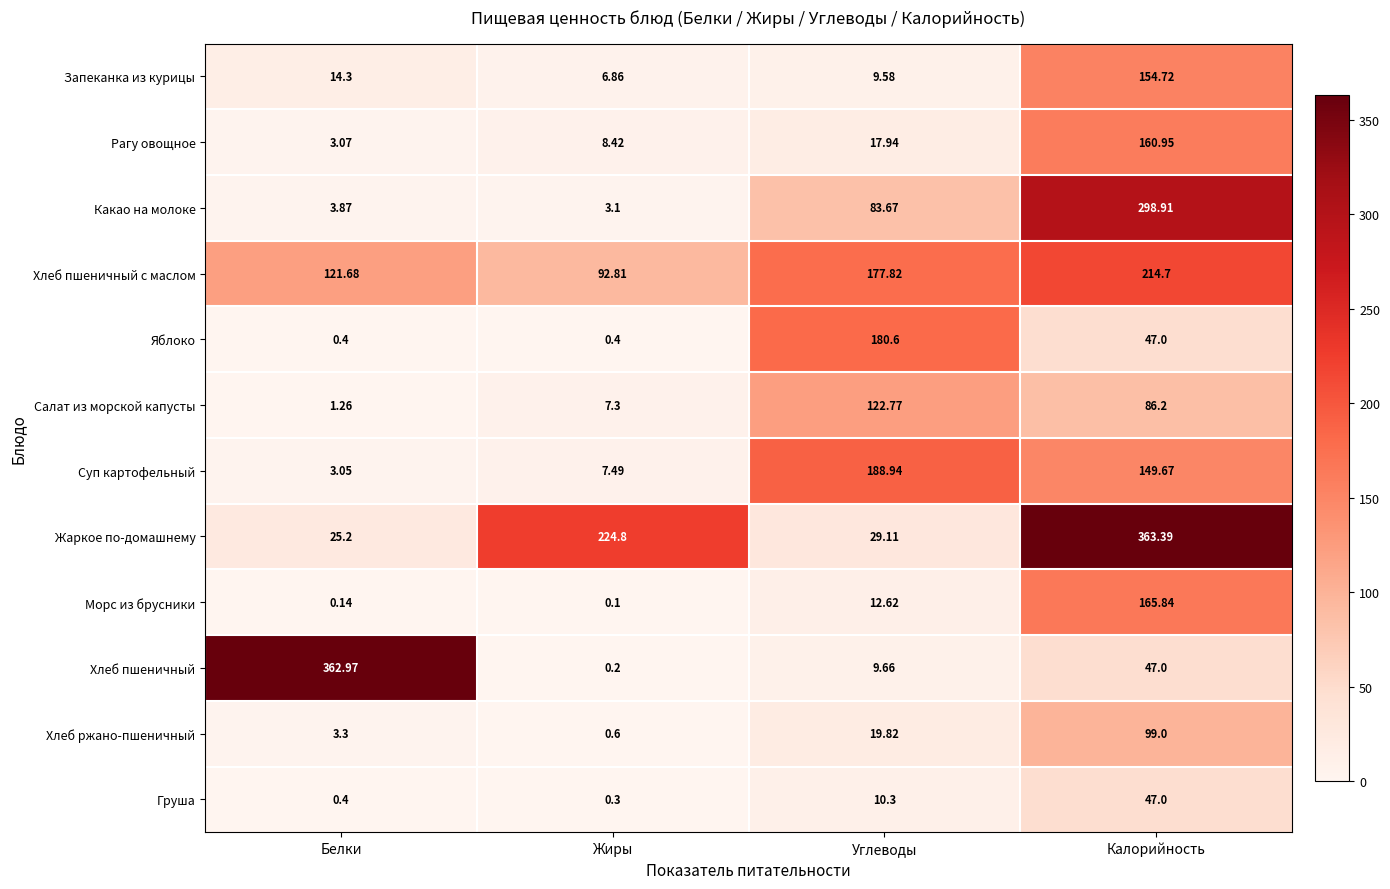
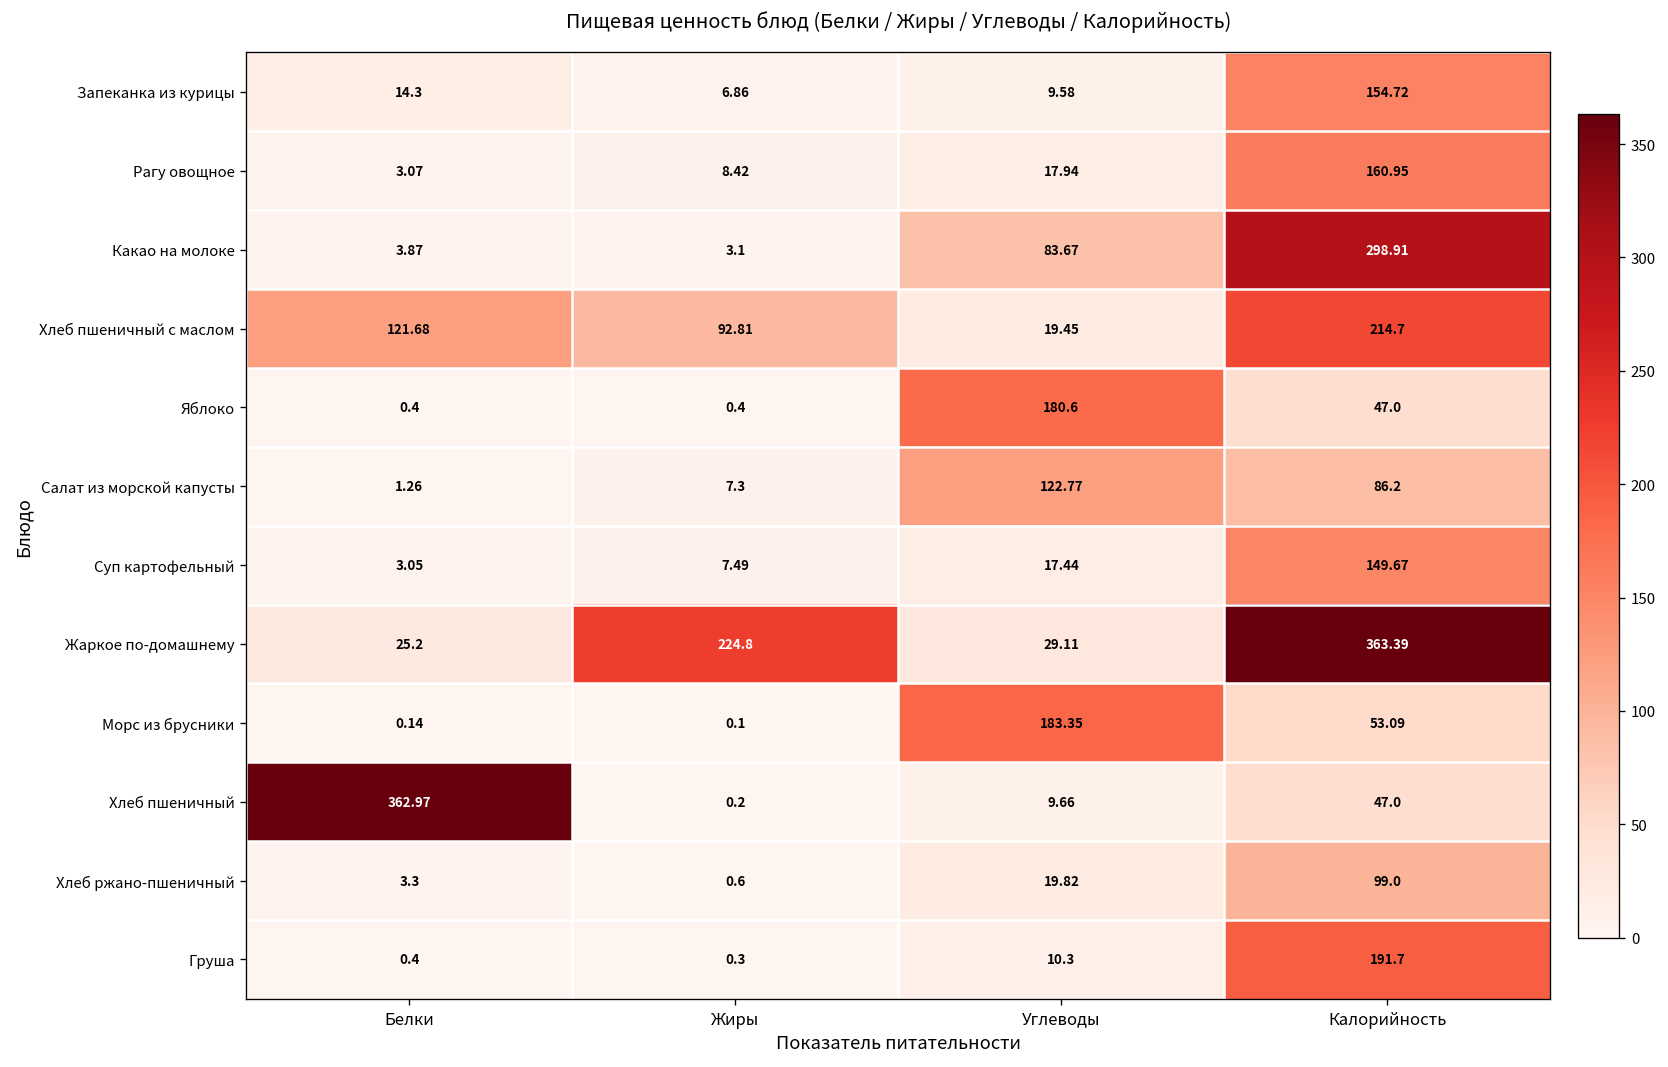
  {
    "Запеканка из курицы": {
      "Белки": 14.3,
      "Жиры": 6.86,
      "Углеводы": 9.58,
      "Калорийность": 154.72
    },
    "Рагу овощное": {
      "Белки": 3.07,
      "Жиры": 8.42,
      "Углеводы": 17.94,
      "Калорийность": 160.95
    },
    "Какао на молоке": {
      "Белки": 3.87,
      "Жиры": 3.1,
      "Углеводы": 83.67,
      "Калорийность": 298.91
    },
    "Хлеб пшеничный с маслом": {
      "Белки": 121.68,
      "Жиры": 92.81,
-     "Углеводы": 177.82,
+     "Углеводы": 19.45,
      "Калорийность": 214.7
    },
    "Яблоко": {
      "Белки": 0.4,
      "Жиры": 0.4,
      "Углеводы": 180.6,
      "Калорийность": 47.0
    },
    "Салат из морской капусты": {
      "Белки": 1.26,
      "Жиры": 7.3,
      "Углеводы": 122.77,
      "Калорийность": 86.2
    },
    "Суп картофельный": {
      "Белки": 3.05,
      "Жиры": 7.49,
-     "Углеводы": 188.94,
+     "Углеводы": 17.44,
      "Калорийность": 149.67
    },
    "Жаркое по-домашнему": {
      "Белки": 25.2,
      "Жиры": 224.8,
      "Углеводы": 29.11,
      "Калорийность": 363.39
    },
    "Морс из брусники": {
      "Белки": 0.14,
      "Жиры": 0.1,
-     "Углеводы": 12.62,
-     "Калорийность": 165.84
+     "Углеводы": 183.35,
+     "Калорийность": 53.09
    },
    "Хлеб пшеничный": {
      "Белки": 362.97,
      "Жиры": 0.2,
      "Углеводы": 9.66,
      "Калорийность": 47.0
    },
    "Хлеб ржано-пшеничный": {
      "Белки": 3.3,
      "Жиры": 0.6,
      "Углеводы": 19.82,
      "Калорийность": 99.0
    },
    "Груша": {
      "Белки": 0.4,
      "Жиры": 0.3,
      "Углеводы": 10.3,
-     "Калорийность": 47.0
+     "Калорийность": 191.7
    }
  }
